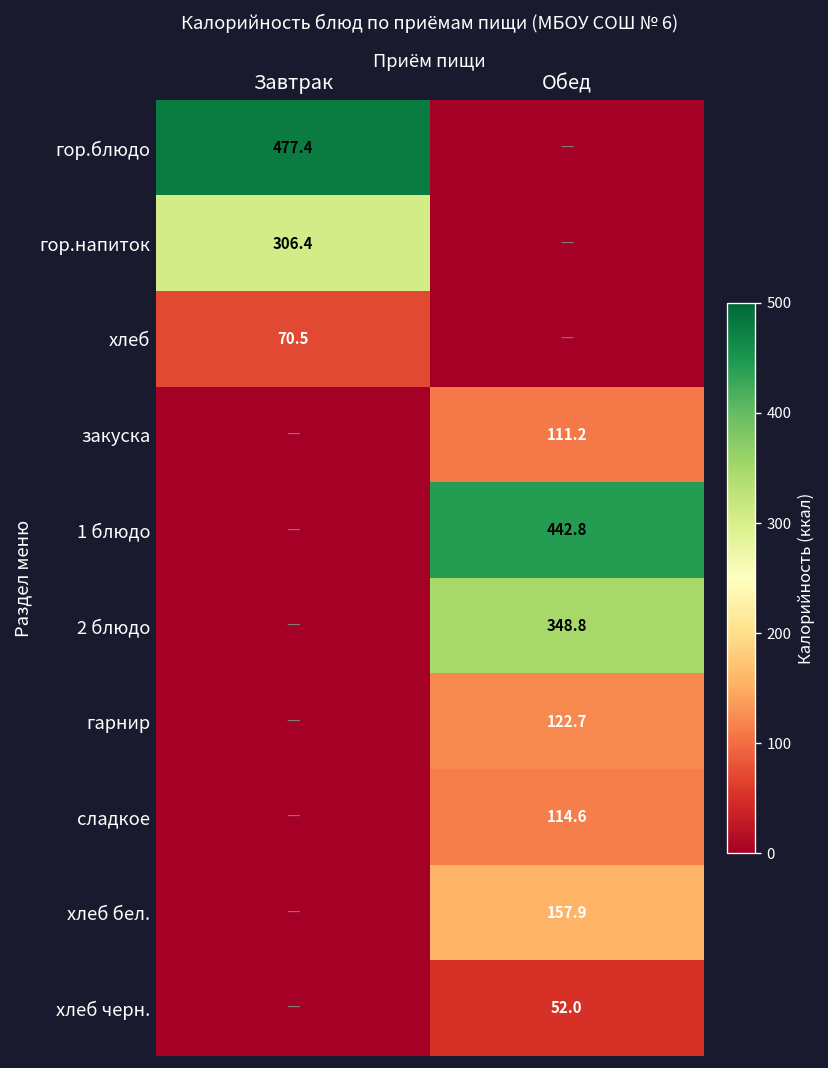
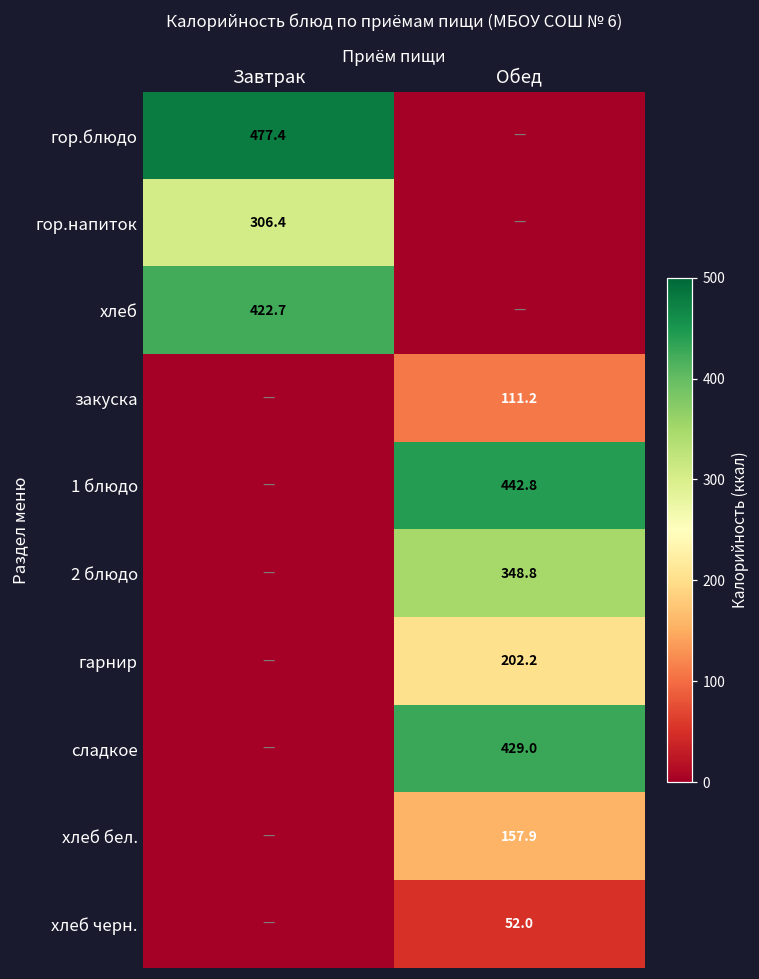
  {
    "гор.блюдо": {
      "Завтрак": 477.4
    },
    "гор.напиток": {
      "Завтрак": 306.4
    },
    "хлеб": {
-     "Завтрак": 70.5
+     "Завтрак": 422.7
    },
    "закуска": {
      "Обед": 111.2
    },
    "1 блюдо": {
      "Обед": 442.8
    },
    "2 блюдо": {
      "Обед": 348.8
    },
    "гарнир": {
-     "Обед": 122.7
+     "Обед": 202.2
    },
    "сладкое": {
-     "Обед": 114.6
+     "Обед": 429.0
    },
    "хлеб бел.": {
      "Обед": 157.9
    },
    "хлеб черн.": {
      "Обед": 52.0
    }
  }
